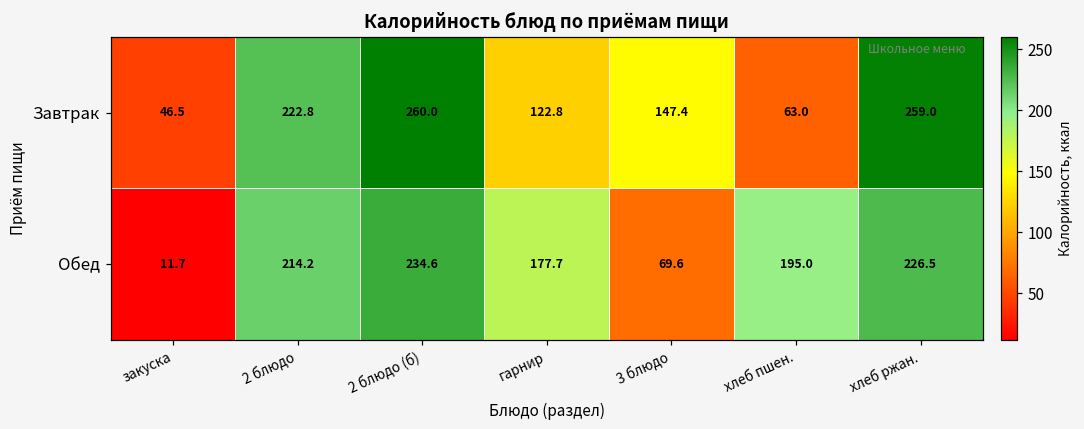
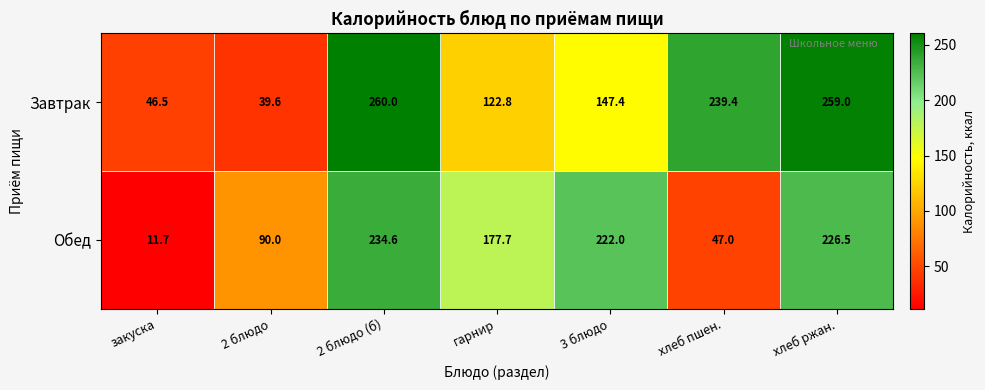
  {
    "Завтрак": {
      "закуска": 46.5,
-     "2 блюдо": 222.8,
+     "2 блюдо": 39.6,
      "2 блюдо (б)": 260.0,
      "гарнир": 122.8,
      "3 блюдо": 147.4,
-     "хлеб пшен.": 63.0
+     "хлеб пшен.": 239.4
    },
    "Обед": {
      "закуска": 11.7,
-     "2 блюдо": 214.2,
+     "2 блюдо": 90.0,
      "2 блюдо (б)": 234.6,
      "гарнир": 177.7,
-     "3 блюдо": 69.6,
-     "хлеб пшен.": 195.0,
+     "3 блюдо": 222.0,
+     "хлеб пшен.": 47.0,
      "хлеб ржан.": 226.5
    }
  }
